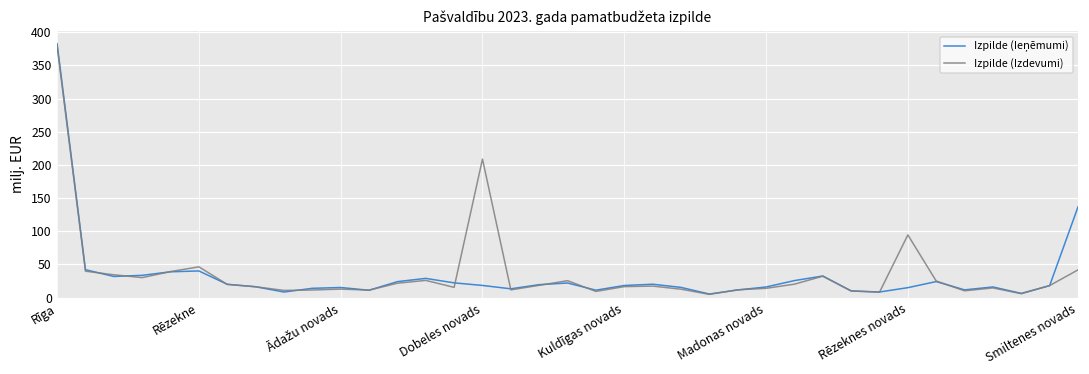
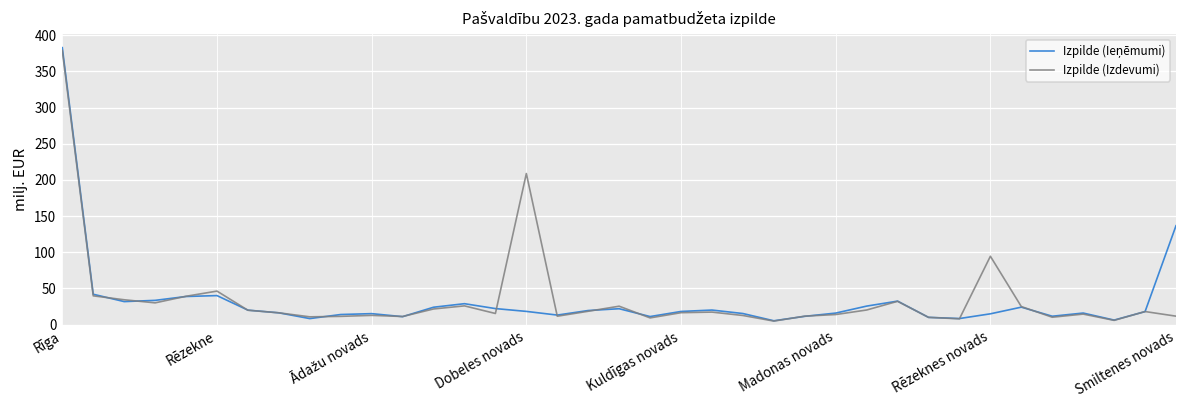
  {
    "Izpilde (Ieņēmumi)": {
      "Rēzekne": 40,
      "Dobeles novads": 20,
      "Rēzeknes novads": 10,
      "Smiltenes novads": 140
    },
    "Izpilde (Izdevumi)": {
      "Rēzekne": 50,
      "Dobeles novads": 210,
      "Rēzeknes novads": 90,
-     "Smiltenes novads": 40
+     "Smiltenes novads": 10
    }
  }
